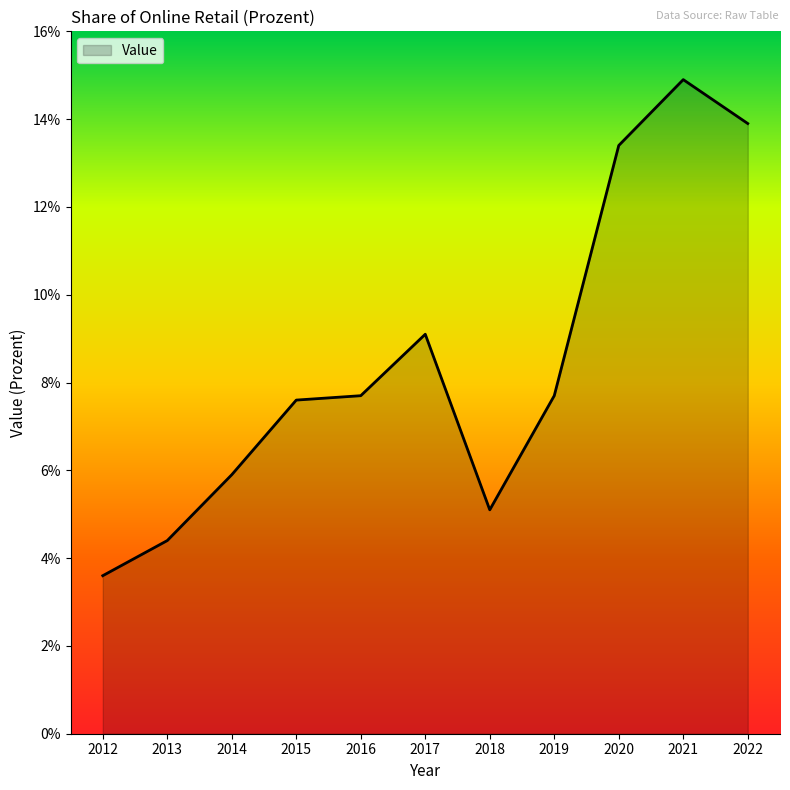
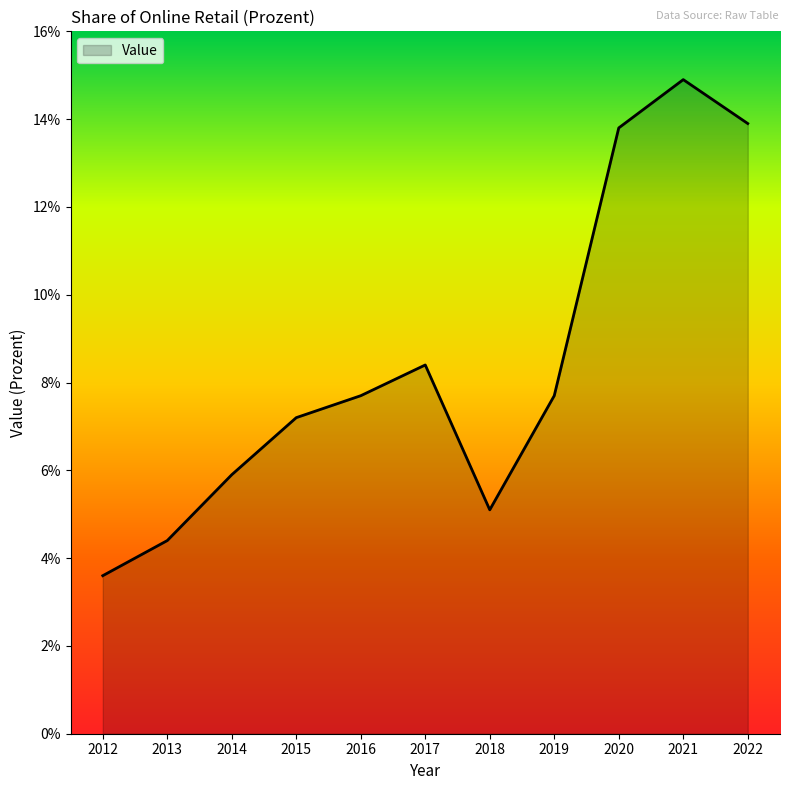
  {
    "2012": "3.6%",
    "2013": "4.4%",
    "2014": "5.9%",
-   "2015": "7.6%",
+   "2015": "7.2%",
    "2016": "7.7%",
-   "2017": "9.1%",
+   "2017": "8.4%",
    "2018": "5.1%",
    "2019": "7.7%",
-   "2020": "13.4%",
+   "2020": "13.8%",
    "2021": "14.9%",
    "2022": "13.9%"
  }
